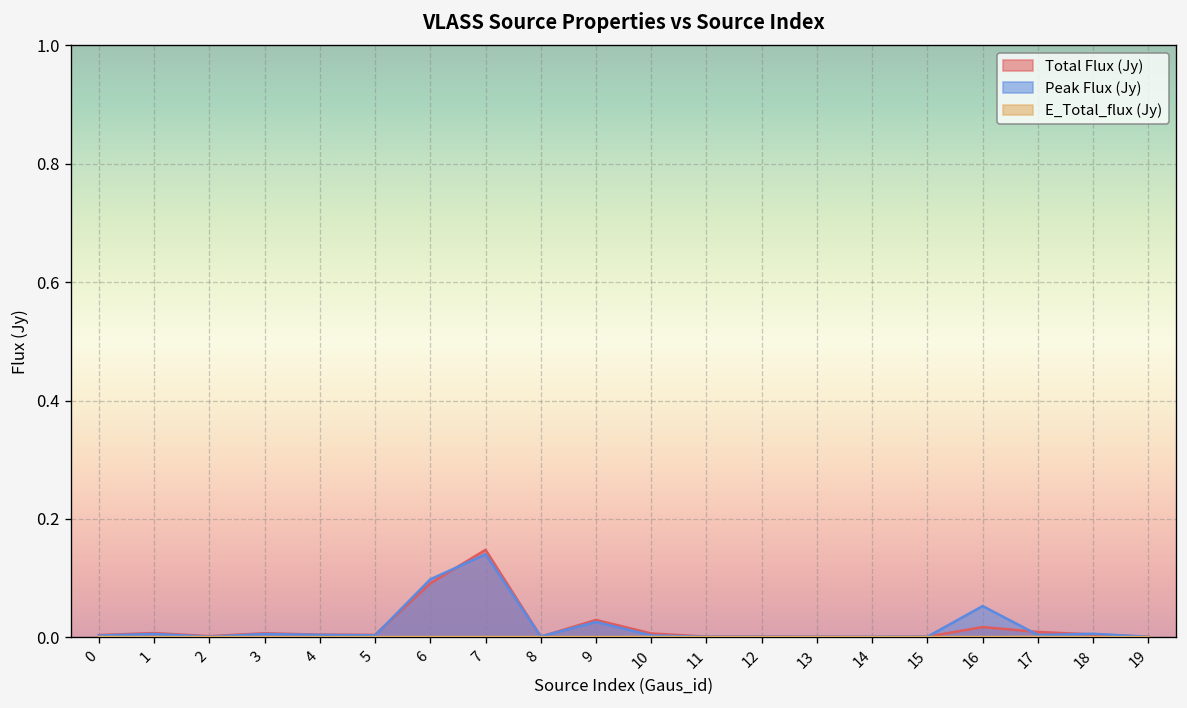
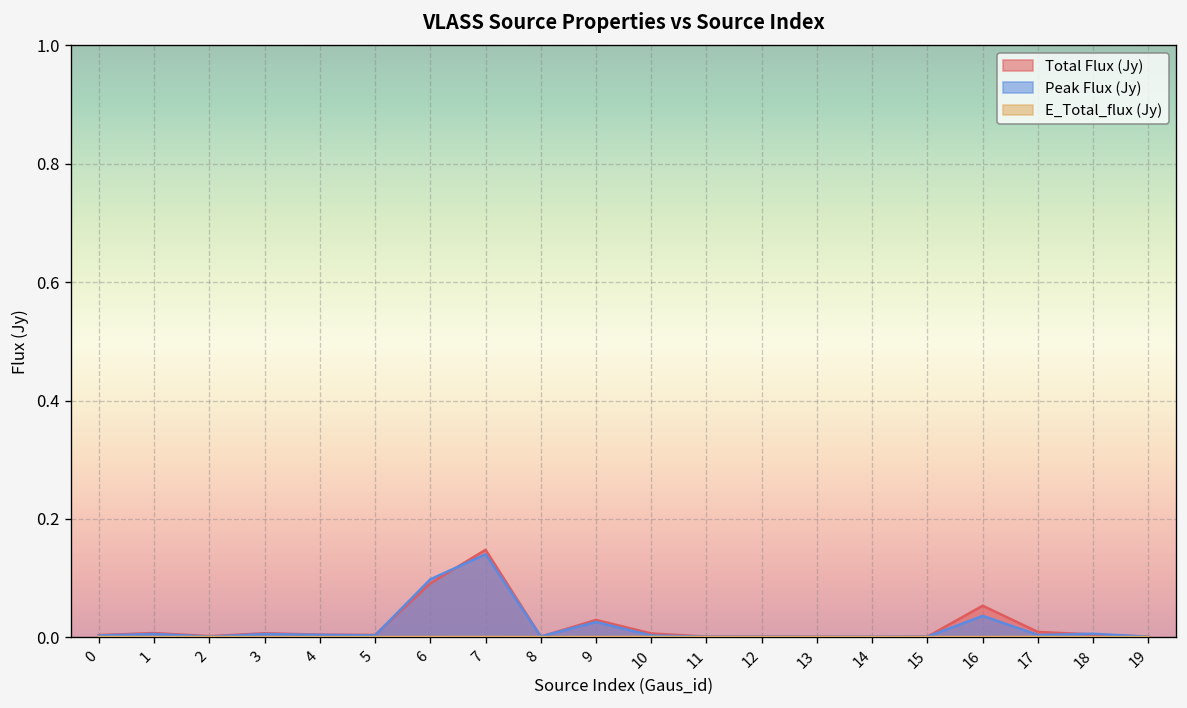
  {
    "Total Flux (Jy)": {
      "6": 0.09,
      "7": 0.15,
-     "16": 0.02
+     "16": 0.05
    },
    "Peak Flux (Jy)": {
      "6": 0.10,
      "7": 0.14,
-     "16": 0.05
+     "16": 0.04
    },
    "E_Total_flux (Jy)": {
      "1": 0.00,
      "3": 0.00,
      "6": 0.00,
      "7": 0.00,
      "9": 0.00,
      "16": 0.00
    }
  }
